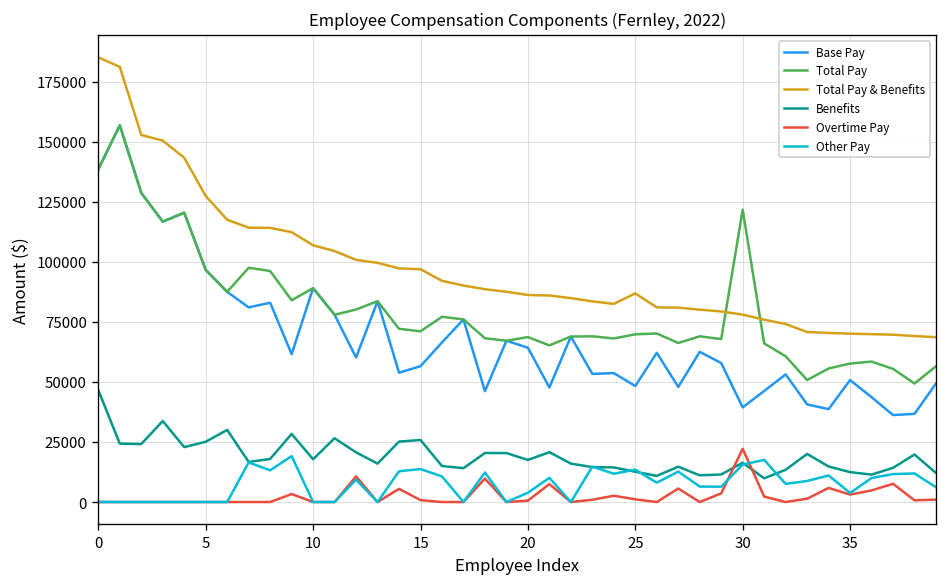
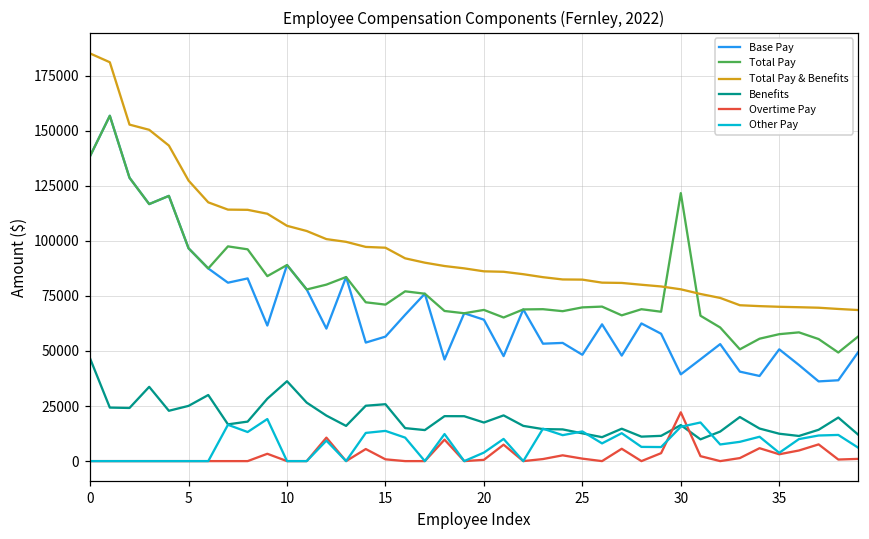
  {
    "Total Pay": {
      "15": 71000,
      "20": 69000,
      "25": 70000,
      "30": 122000,
      "35": 58000
    },
    "Total Pay & Benefits": {
      "0": 185000,
      "5": 127000,
      "10": 107000,
      "15": 97000,
      "20": 86000,
-     "25": 87000,
+     "25": 82000,
      "30": 78000,
      "35": 70000
    },
    "Benefits": {
      "0": 47000,
      "5": 25000,
-     "10": 18000,
+     "10": 36000,
      "15": 26000,
      "20": 18000,
      "35": 12000
    },
    "Overtime Pay": {
      "15": 1000,
      "20": 1000,
      "25": 1000,
      "30": 22000
    }
  }
